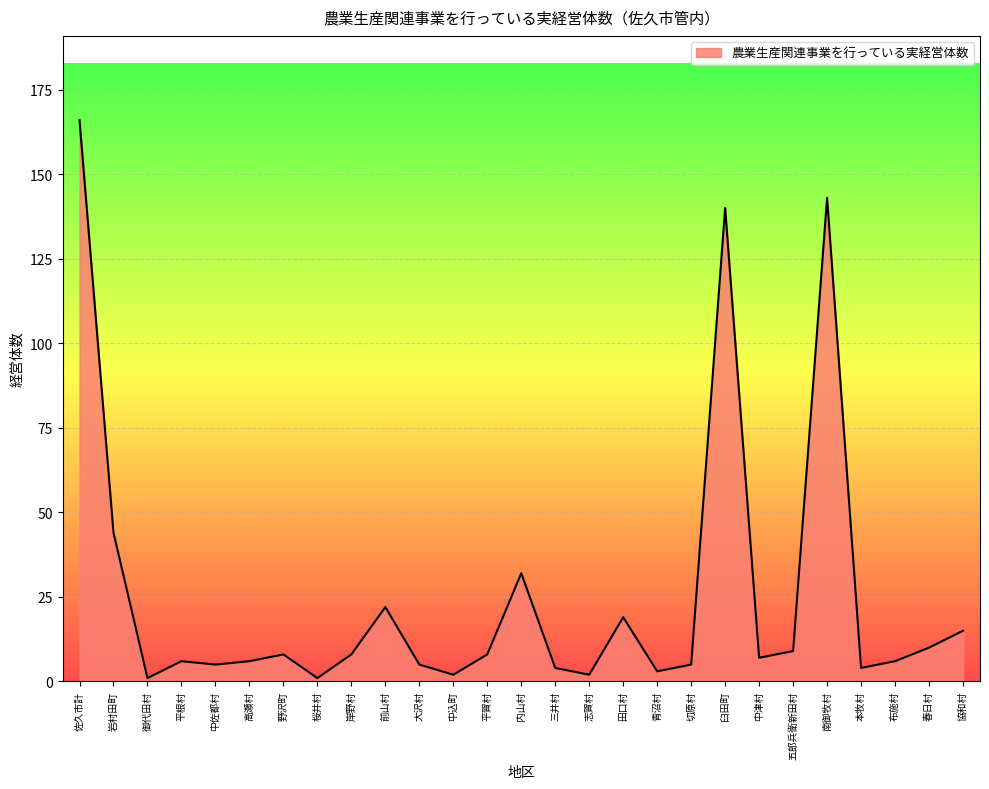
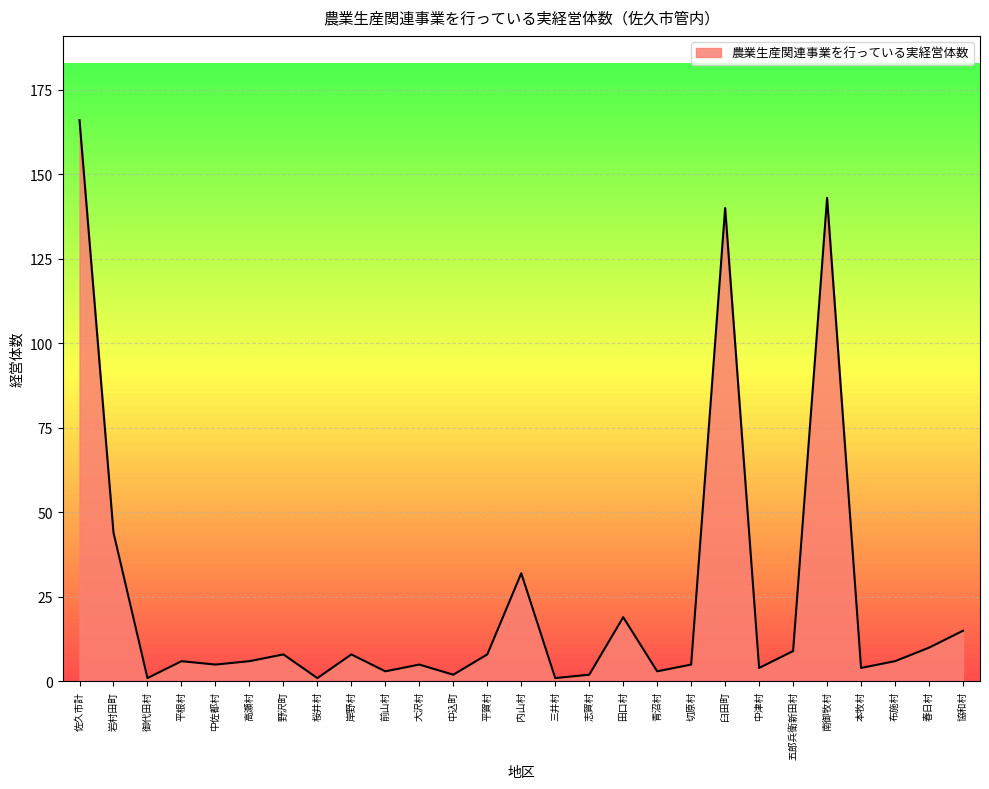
  {
    "佐久市計": 166,
    "岩村田町": 44,
    "御代田村": 1,
    "平根村": 6,
    "中佐都村": 5,
    "高瀬村": 6,
    "野沢町": 8,
    "桜井村": 1,
    "岸野村": 8,
-   "前山村": 22,
+   "前山村": 3,
    "大沢村": 5,
    "中込町": 2,
    "平賀村": 8,
    "内山村": 32,
-   "三井村": 4,
+   "三井村": 1,
    "志賀村": 2,
    "田口村": 19,
    "青沼村": 3,
    "切原村": 5,
    "臼田町": 140,
-   "中津村": 7,
+   "中津村": 4,
    "五郎兵衛新田村": 9,
    "南御牧村": 143,
    "本牧村": 4,
    "布施村": 6,
    "春日村": 10,
    "協和村": 15
  }
